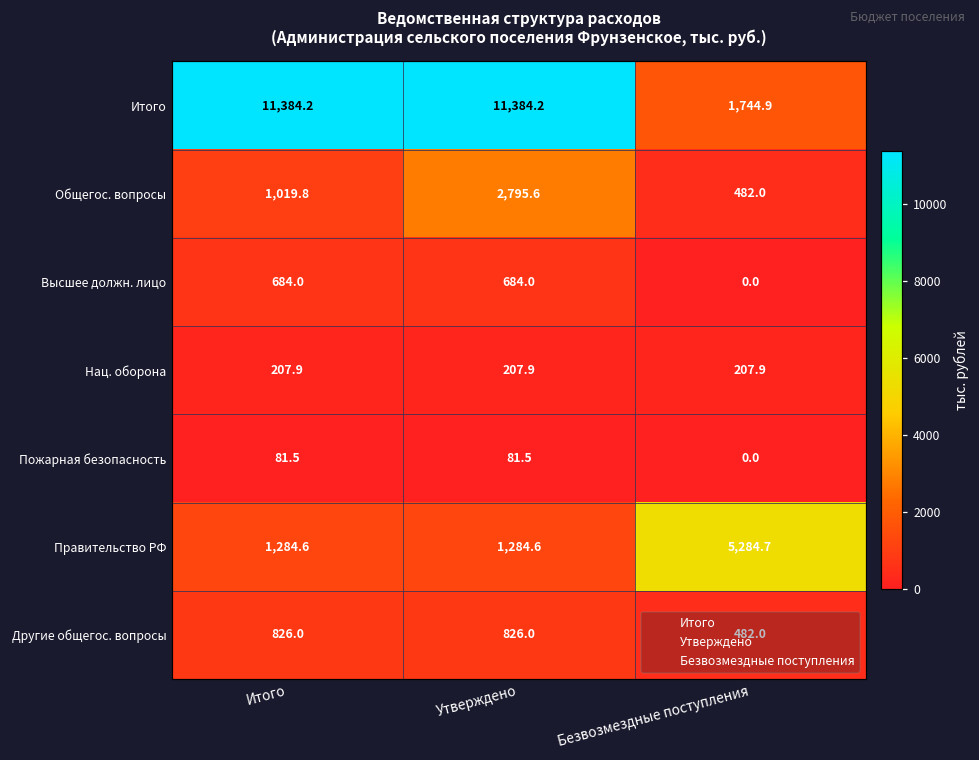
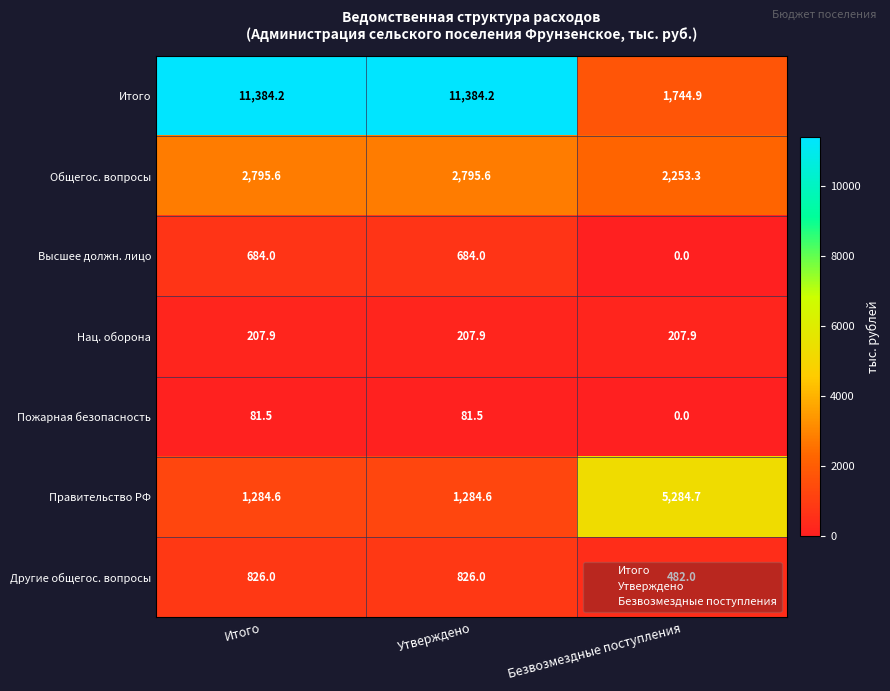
  {
    "Итого": {
      "Итого": "11,384.2",
      "Утверждено": "11,384.2",
      "Безвозмездные поступления": "1,744.9"
    },
    "Общегос. вопросы": {
-     "Итого": "1,019.8",
+     "Итого": "2,795.6",
      "Утверждено": "2,795.6",
-     "Безвозмездные поступления": "482.0"
+     "Безвозмездные поступления": "2,253.3"
    },
    "Высшее должн. лицо": {
      "Итого": "684.0",
      "Утверждено": "684.0",
      "Безвозмездные поступления": "0.0"
    },
    "Нац. оборона": {
      "Итого": "207.9",
      "Утверждено": "207.9",
      "Безвозмездные поступления": "207.9"
    },
    "Пожарная безопасность": {
      "Итого": "81.5",
      "Утверждено": "81.5",
      "Безвозмездные поступления": "0.0"
    },
    "Правительство РФ": {
      "Итого": "1,284.6",
      "Утверждено": "1,284.6",
      "Безвозмездные поступления": "5,284.7"
    },
    "Другие общегос. вопросы": {
      "Итого": "826.0",
      "Утверждено": "826.0"
    }
  }
